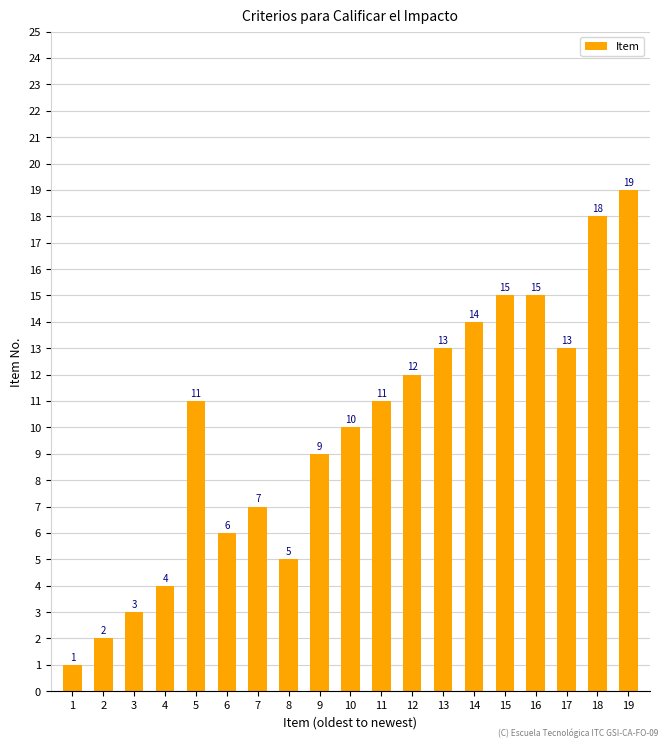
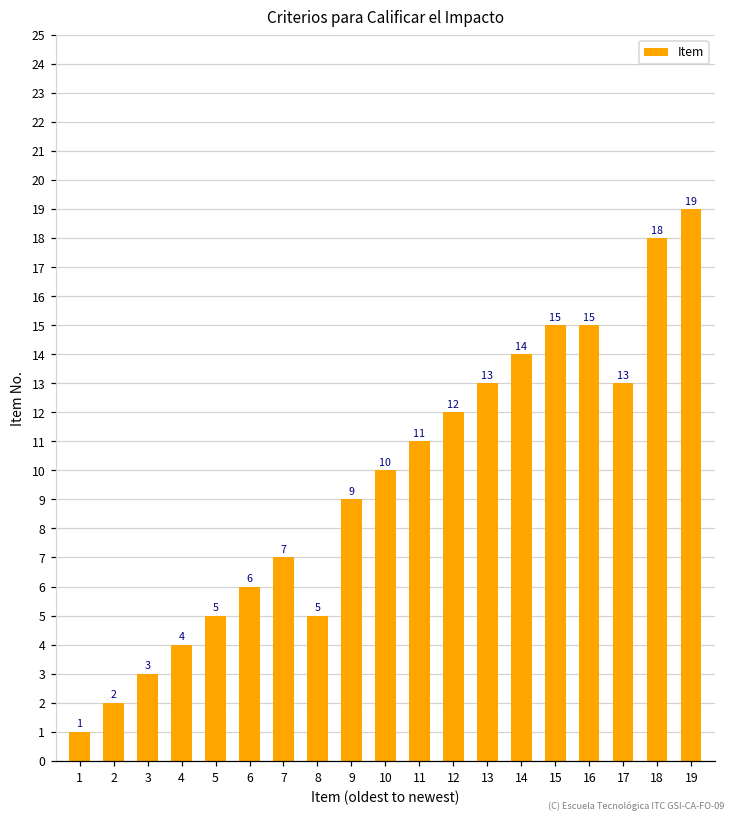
  {
    "1": 1,
    "2": 2,
    "3": 3,
    "4": 4,
-   "5": 11,
+   "5": 5,
    "6": 6,
    "7": 7,
    "8": 5,
    "9": 9,
    "10": 10,
    "11": 11,
    "12": 12,
    "13": 13,
    "14": 14,
    "15": 15,
    "16": 15,
    "17": 13,
    "18": 18,
    "19": 19
  }
